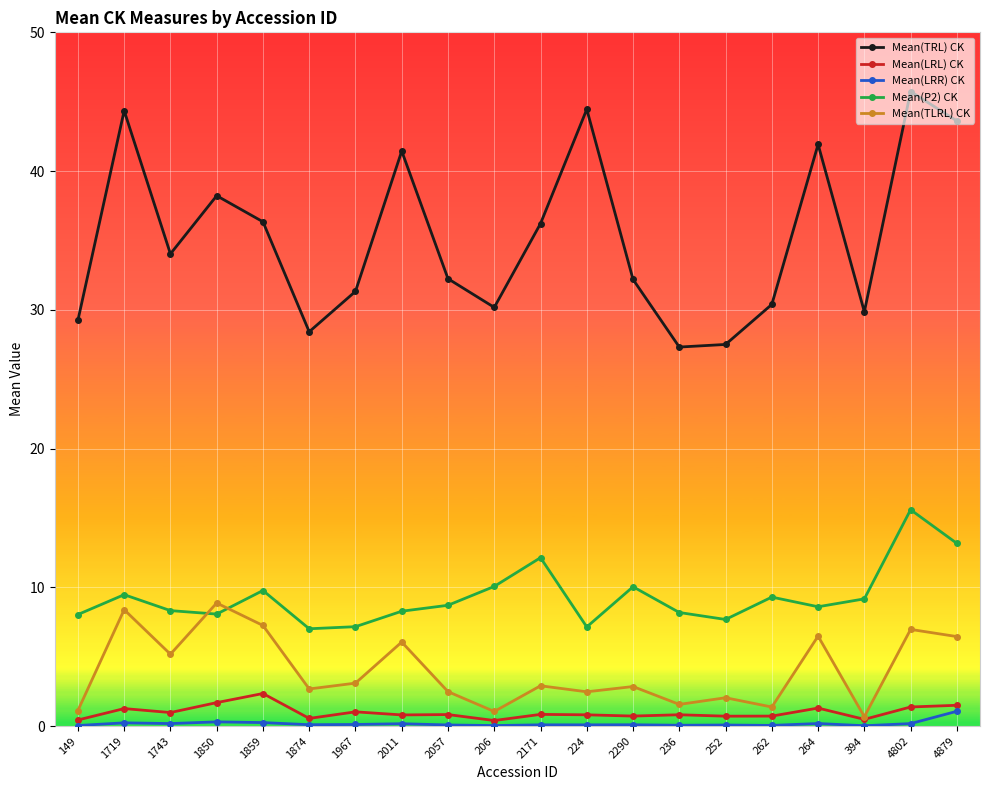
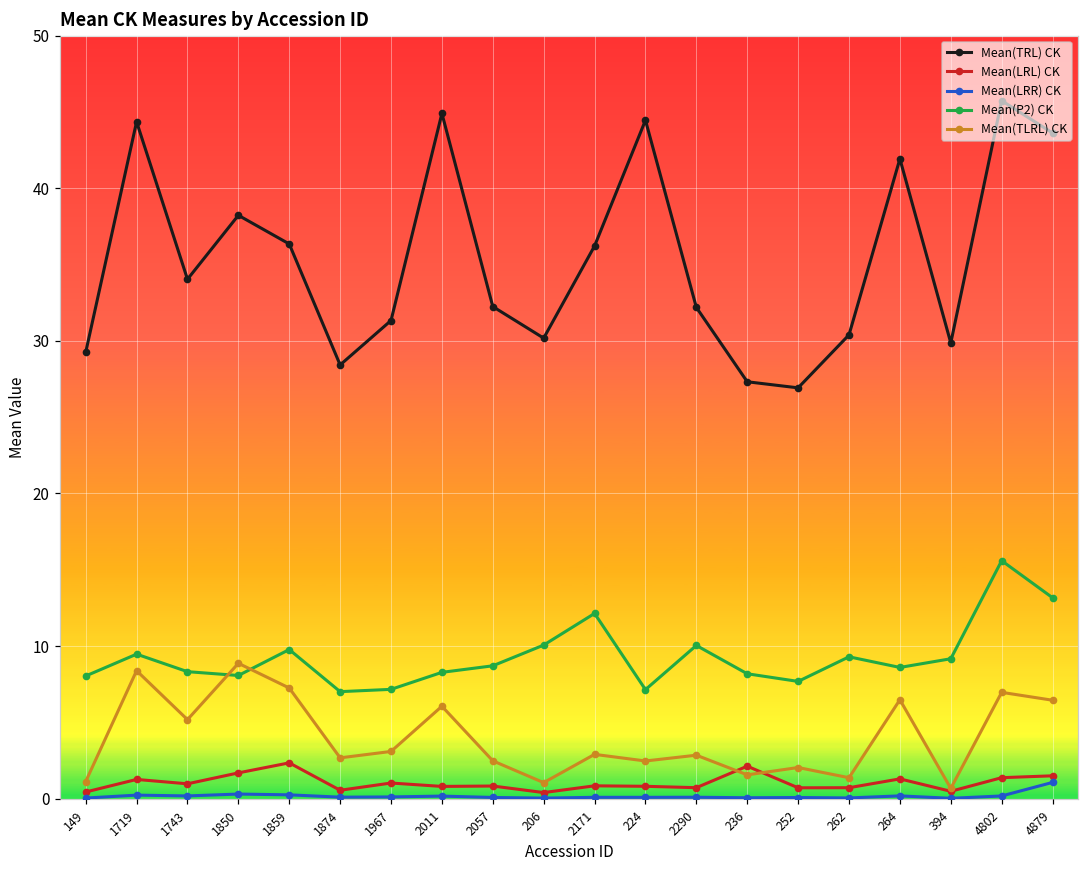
  {
    "Mean(TRL) CK": {
      "149": 29.2,
      "1719": 44.4,
      "1743": 34.0,
      "1850": 38.2,
      "1859": 36.3,
      "1874": 28.4,
      "1967": 31.3,
-     "2011": 41.4,
+     "2011": 44.9,
      "2057": 32.2,
      "206": 30.2,
      "2171": 36.2,
      "224": 44.5,
      "2290": 32.2,
      "236": 27.3,
-     "252": 27.5,
+     "252": 26.9,
      "262": 30.4,
      "264": 41.9,
      "394": 29.9
    },
    "Mean(LRL) CK": {
      "149": 0.4,
      "1719": 1.3,
      "1743": 1.0,
      "1850": 1.7,
      "1859": 2.3,
      "1874": 0.6,
      "1967": 1.0,
      "2011": 0.8,
      "2057": 0.8,
      "206": 0.4,
      "2171": 0.8,
      "224": 0.8,
      "2290": 0.7,
-     "236": 0.8,
+     "236": 2.1,
      "252": 0.7,
      "262": 0.7,
      "264": 1.3,
      "394": 0.5,
      "4802": 1.4,
      "4879": 1.5
    },
    "Mean(LRR) CK": {
      "149": 0.0,
      "1719": 0.2,
      "1743": 0.2,
      "1850": 0.3,
      "1859": 0.3,
      "1874": 0.1,
      "1967": 0.1,
      "2011": 0.2,
      "2057": 0.1,
      "206": 0.0,
      "2171": 0.1,
      "224": 0.1,
      "2290": 0.1,
      "236": 0.1,
      "252": 0.1,
      "262": 0.0,
      "264": 0.2,
      "394": 0.0,
      "4802": 0.2,
      "4879": 1.1
    },
    "Mean(P2) CK": {
      "149": 8.0,
      "1719": 9.5,
      "1743": 8.3,
      "1850": 8.1,
      "1859": 9.8,
      "1874": 7.0,
      "1967": 7.2,
      "2011": 8.3,
      "2057": 8.7,
      "206": 10.1,
      "2171": 12.1,
      "224": 7.1,
      "2290": 10.0,
      "236": 8.2,
      "252": 7.7,
      "262": 9.3,
      "264": 8.6,
      "394": 9.2,
      "4802": 15.6,
      "4879": 13.2
    },
    "Mean(TLRL) CK": {
      "149": 1.1,
      "1719": 8.4,
      "1743": 5.2,
      "1850": 8.9,
      "1859": 7.3,
      "1874": 2.7,
      "1967": 3.1,
      "2011": 6.1,
      "2057": 2.5,
      "206": 1.0,
      "2171": 2.9,
      "224": 2.5,
      "2290": 2.8,
      "236": 1.6,
      "252": 2.0,
      "262": 1.4,
      "264": 6.5,
      "394": 0.7,
      "4802": 7.0,
      "4879": 6.4
    }
  }
